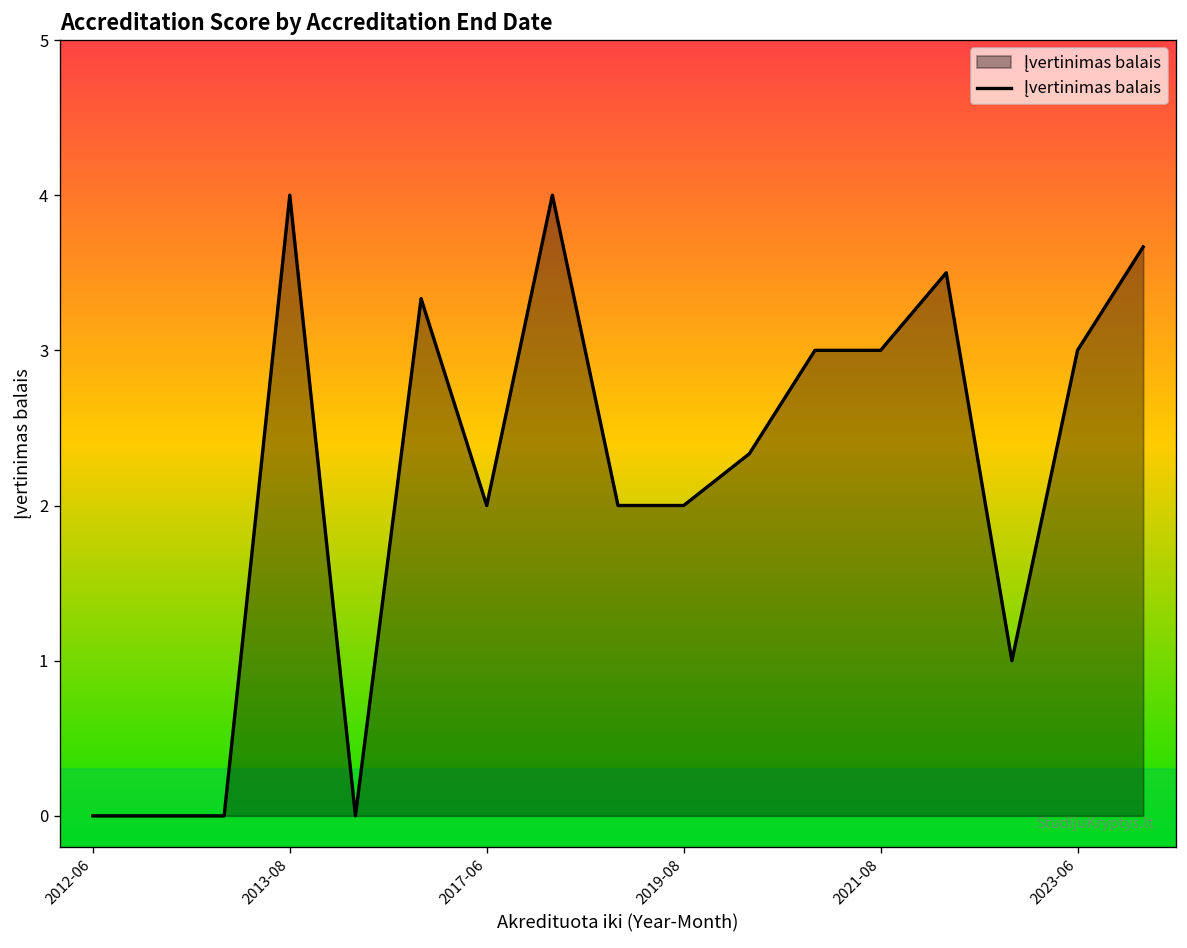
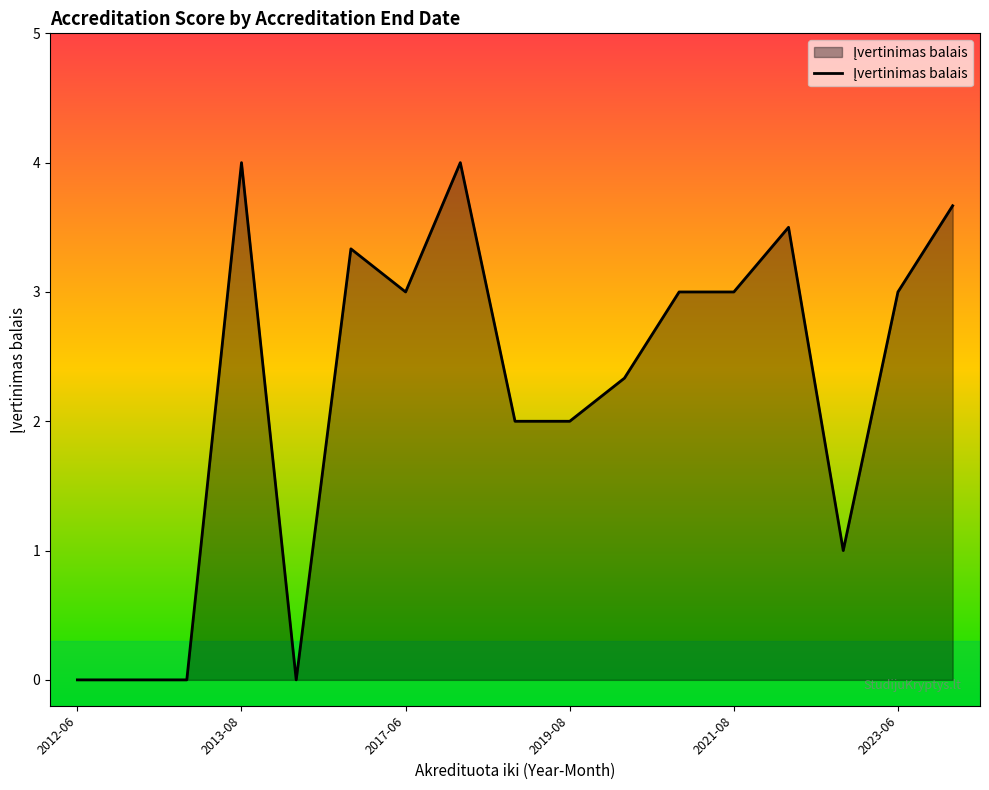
  {
    "2013-08": 4,
-   "2017-06": 2,
+   "2017-06": 3,
    "2019-08": 2,
    "2021-08": 3,
    "2023-06": 3
  }
